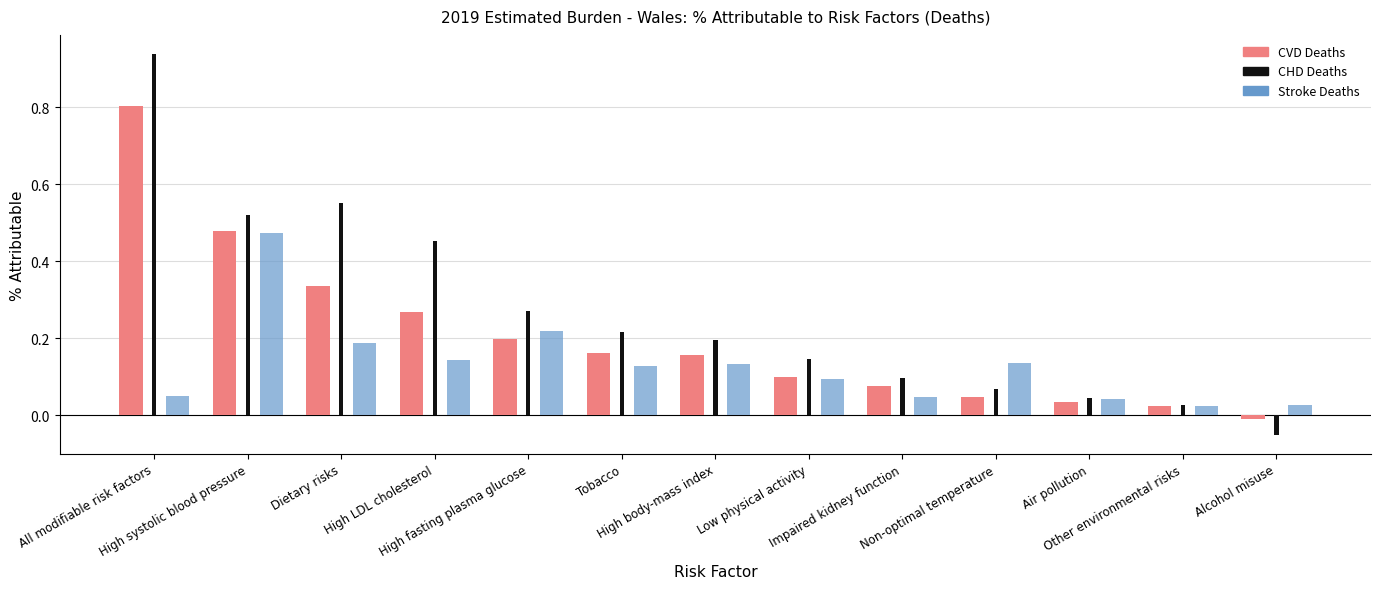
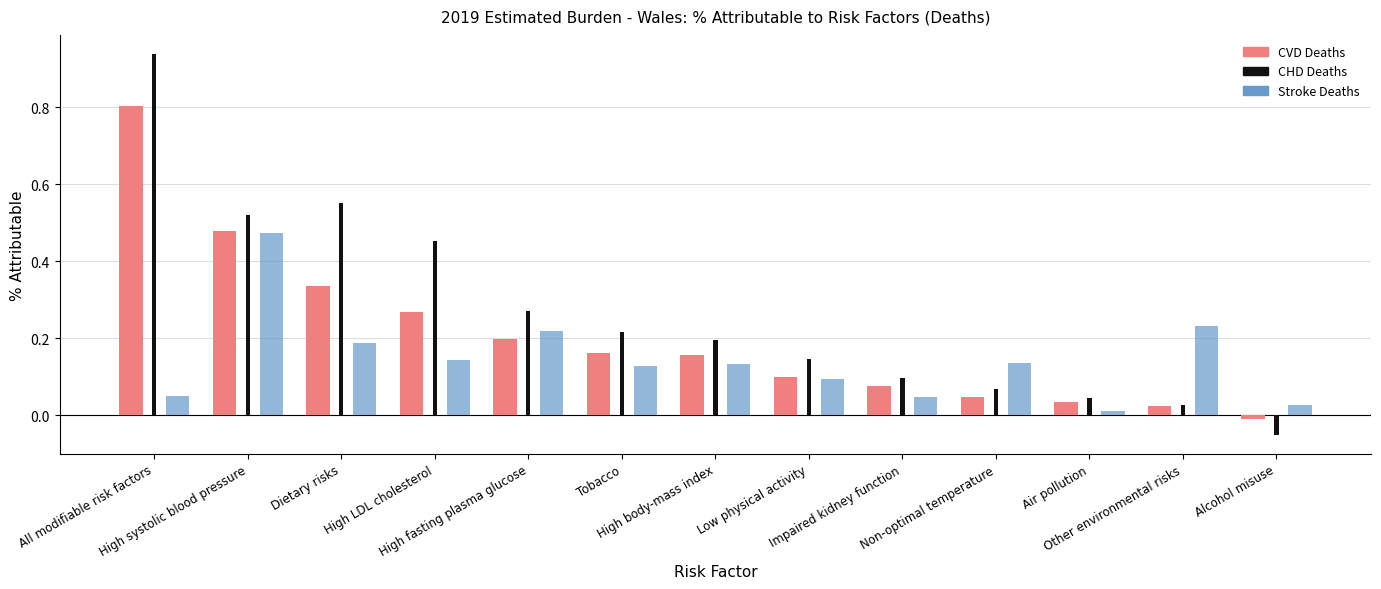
  {
    "CVD Deaths": {
      "All modifiable risk factors": 0.80,
      "High systolic blood pressure": 0.48,
      "Dietary risks": 0.34,
      "High LDL cholesterol": 0.27,
      "High fasting plasma glucose": 0.20,
      "Tobacco": 0.16,
      "High body-mass index": 0.16,
      "Low physical activity": 0.10,
      "Impaired kidney function": 0.08,
      "Non-optimal temperature": 0.05,
      "Air pollution": 0.03,
      "Other environmental risks": 0.02,
      "Alcohol misuse": -0.01
    },
    "CHD Deaths": {
      "All modifiable risk factors": 0.94,
      "High systolic blood pressure": 0.52,
      "Dietary risks": 0.55,
      "High LDL cholesterol": 0.45,
      "High fasting plasma glucose": 0.27,
      "Tobacco": 0.22,
      "High body-mass index": 0.20,
      "Low physical activity": 0.15,
      "Impaired kidney function": 0.10,
      "Non-optimal temperature": 0.07,
      "Air pollution": 0.05,
      "Other environmental risks": 0.03,
      "Alcohol misuse": -0.05
    },
    "Stroke Deaths": {
      "All modifiable risk factors": 0.05,
      "High systolic blood pressure": 0.47,
      "Dietary risks": 0.19,
      "High LDL cholesterol": 0.15,
      "High fasting plasma glucose": 0.22,
      "Tobacco": 0.13,
      "High body-mass index": 0.13,
      "Low physical activity": 0.10,
      "Impaired kidney function": 0.05,
      "Non-optimal temperature": 0.14,
-     "Air pollution": 0.04,
-     "Other environmental risks": 0.02,
+     "Air pollution": 0.01,
+     "Other environmental risks": 0.23,
      "Alcohol misuse": 0.03
    }
  }
